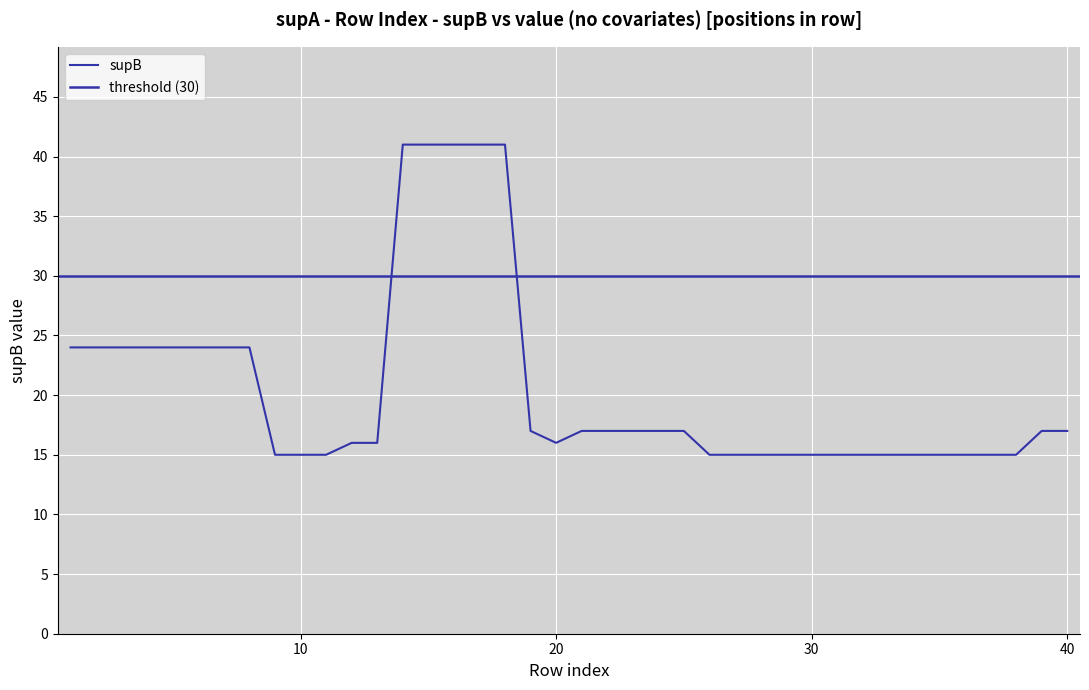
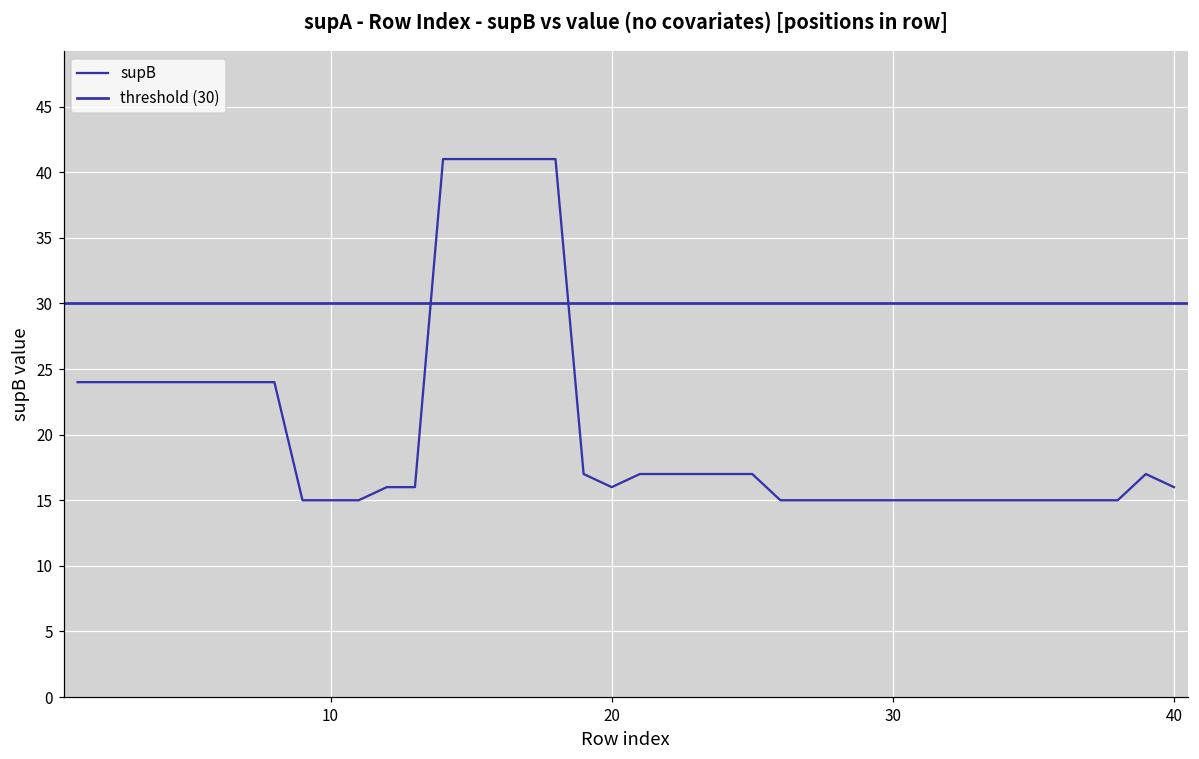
  {
    "10": 15,
    "20": 16,
    "30": 15,
-   "40": 17
+   "40": 16
  }
